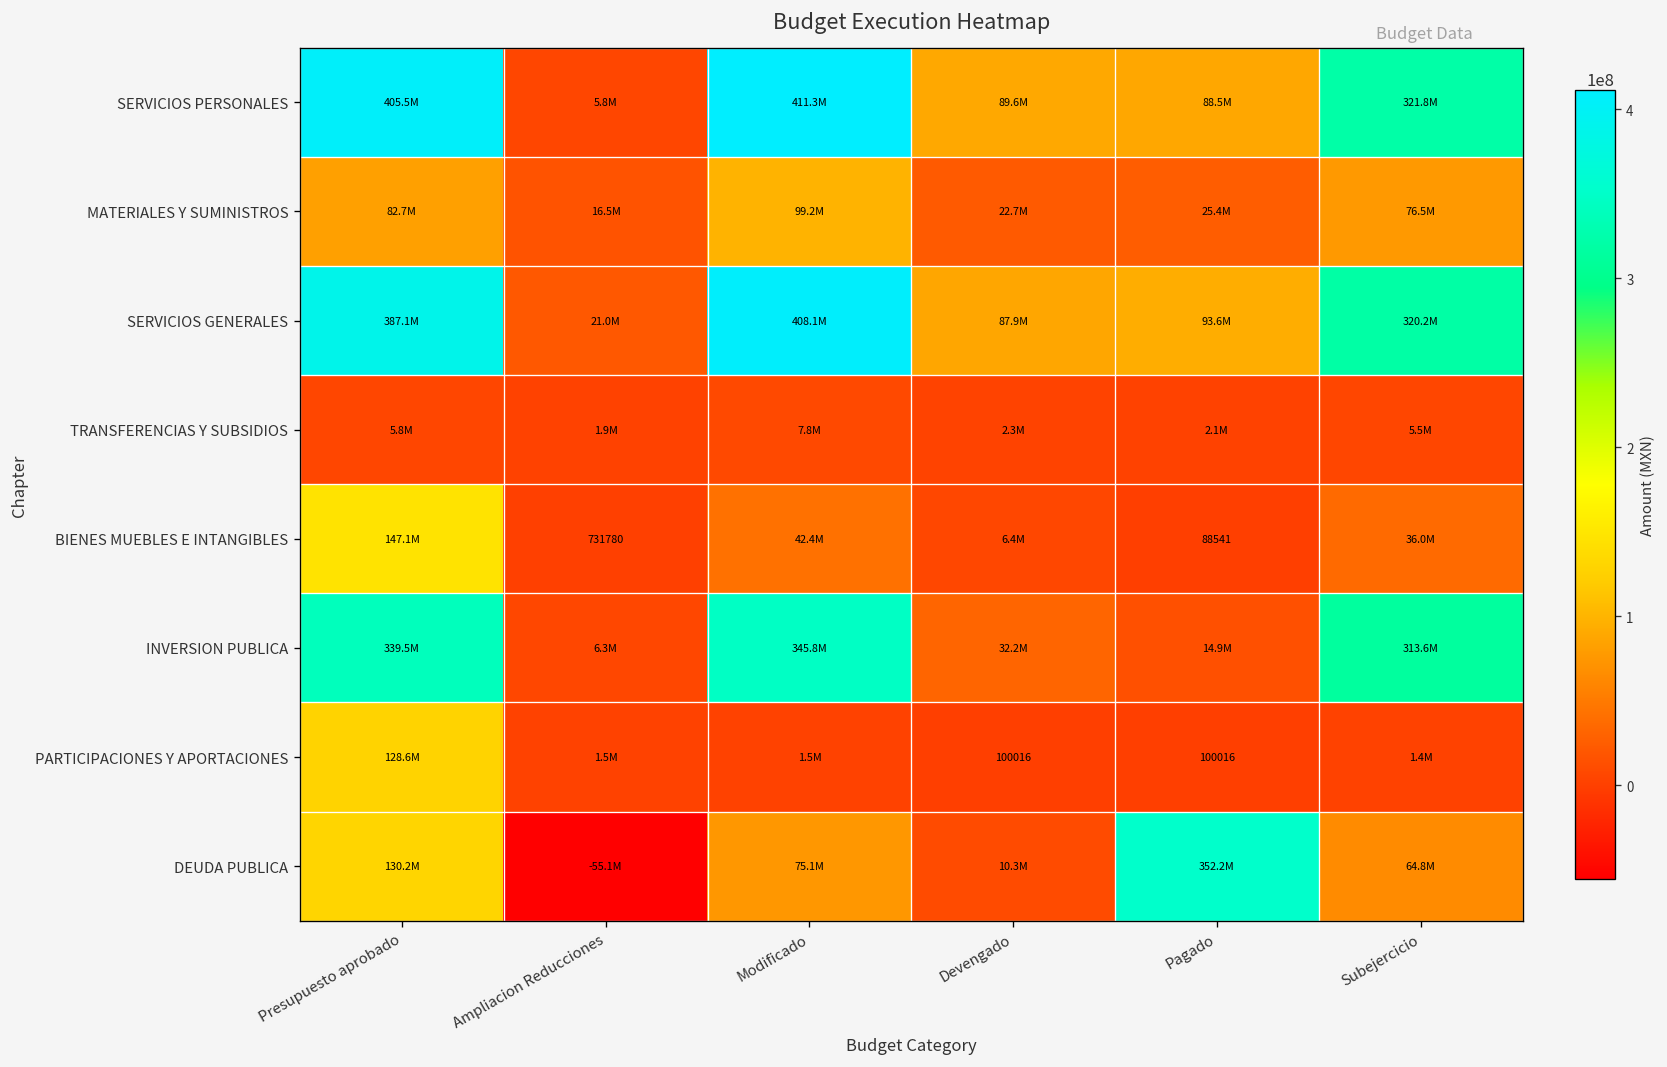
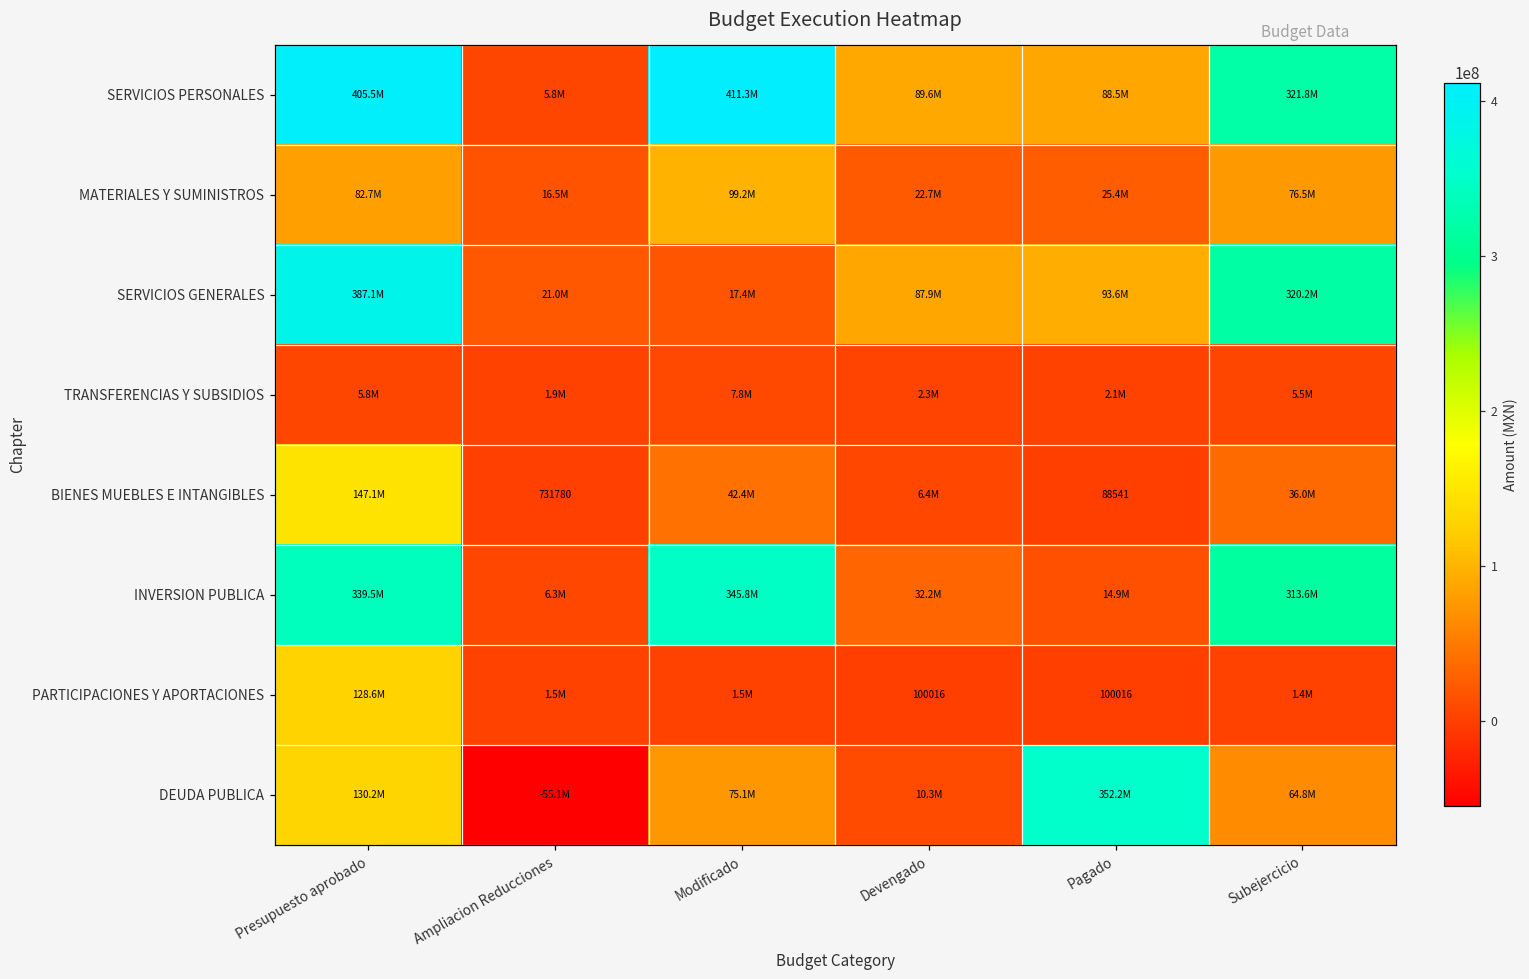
  {
    "SERVICIOS PERSONALES": {
      "Presupuesto aprobado": "405.5M",
      "Ampliacion Reducciones": "5.8M",
      "Modificado": "411.3M",
      "Devengado": "89.6M",
      "Pagado": "88.5M",
      "Subejercicio": "321.8M"
    },
    "MATERIALES Y SUMINISTROS": {
      "Presupuesto aprobado": "82.7M",
      "Ampliacion Reducciones": "16.5M",
      "Modificado": "99.2M",
      "Devengado": "22.7M",
      "Pagado": "25.4M",
      "Subejercicio": "76.5M"
    },
    "SERVICIOS GENERALES": {
      "Presupuesto aprobado": "387.1M",
      "Ampliacion Reducciones": "21.0M",
-     "Modificado": "408.1M",
+     "Modificado": "17.4M",
      "Devengado": "87.9M",
      "Pagado": "93.6M",
      "Subejercicio": "320.2M"
    },
    "TRANSFERENCIAS Y SUBSIDIOS": {
      "Presupuesto aprobado": "5.8M",
      "Ampliacion Reducciones": "1.9M",
      "Modificado": "7.8M",
      "Devengado": "2.3M",
      "Pagado": "2.1M",
      "Subejercicio": "5.5M"
    },
    "BIENES MUEBLES E INTANGIBLES": {
      "Presupuesto aprobado": "147.1M",
      "Ampliacion Reducciones": "731780",
      "Modificado": "42.4M",
      "Devengado": "6.4M",
      "Pagado": "88541",
      "Subejercicio": "36.0M"
    },
    "INVERSION PUBLICA": {
      "Presupuesto aprobado": "339.5M",
      "Ampliacion Reducciones": "6.3M",
      "Modificado": "345.8M",
      "Devengado": "32.2M",
      "Pagado": "14.9M",
      "Subejercicio": "313.6M"
    },
    "PARTICIPACIONES Y APORTACIONES": {
      "Presupuesto aprobado": "128.6M",
      "Ampliacion Reducciones": "1.5M",
      "Modificado": "1.5M",
      "Devengado": "100016",
      "Pagado": "100016",
      "Subejercicio": "1.4M"
    },
    "DEUDA PUBLICA": {
      "Presupuesto aprobado": "130.2M",
      "Ampliacion Reducciones": "-55.1M",
      "Modificado": "75.1M",
      "Devengado": "10.3M",
      "Pagado": "352.2M",
      "Subejercicio": "64.8M"
    }
  }
